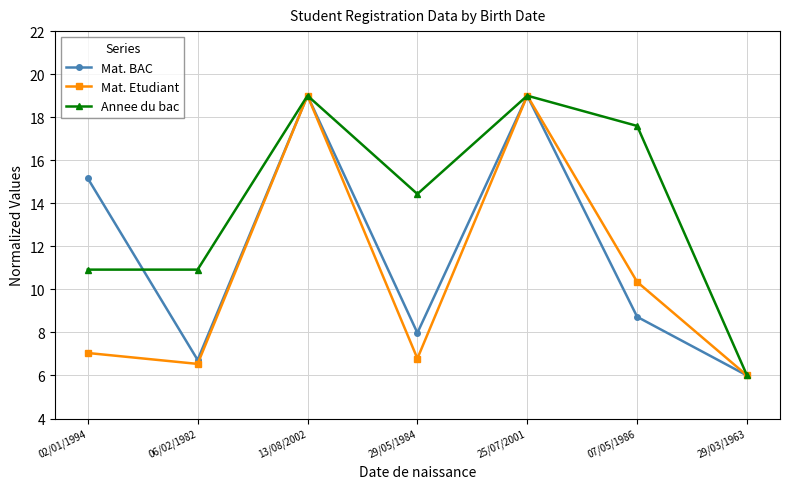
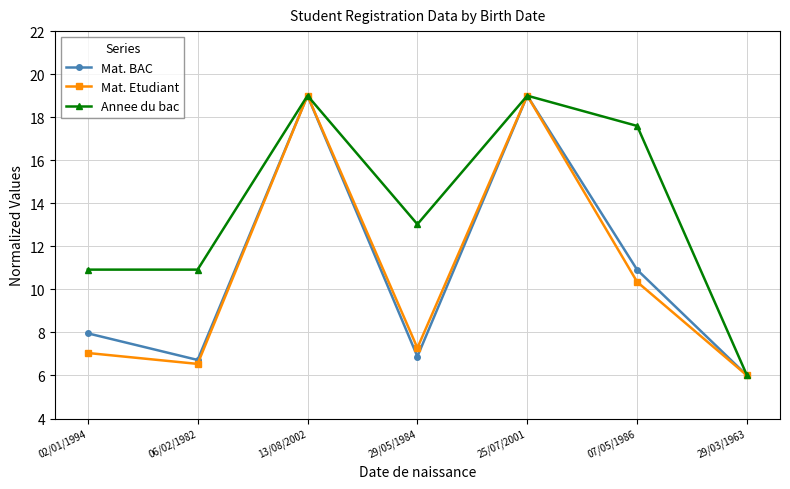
  {
    "Mat. BAC": {
-     "02/01/1994": 15.2,
+     "02/01/1994": 8.0,
      "06/02/1982": 6.7,
-     "29/05/1984": 8.0,
-     "07/05/1986": 8.7
+     "29/05/1984": 6.9,
+     "07/05/1986": 10.9
    },
    "Mat. Etudiant": {
      "02/01/1994": 7.0,
      "06/02/1982": 6.5,
-     "29/05/1984": 6.8,
+     "29/05/1984": 7.3,
      "07/05/1986": 10.3
    },
    "Annee du bac": {
      "02/01/1994": 10.9,
      "06/02/1982": 10.9,
-     "29/05/1984": 14.4,
+     "29/05/1984": 13.0,
      "07/05/1986": 17.6
    }
  }
